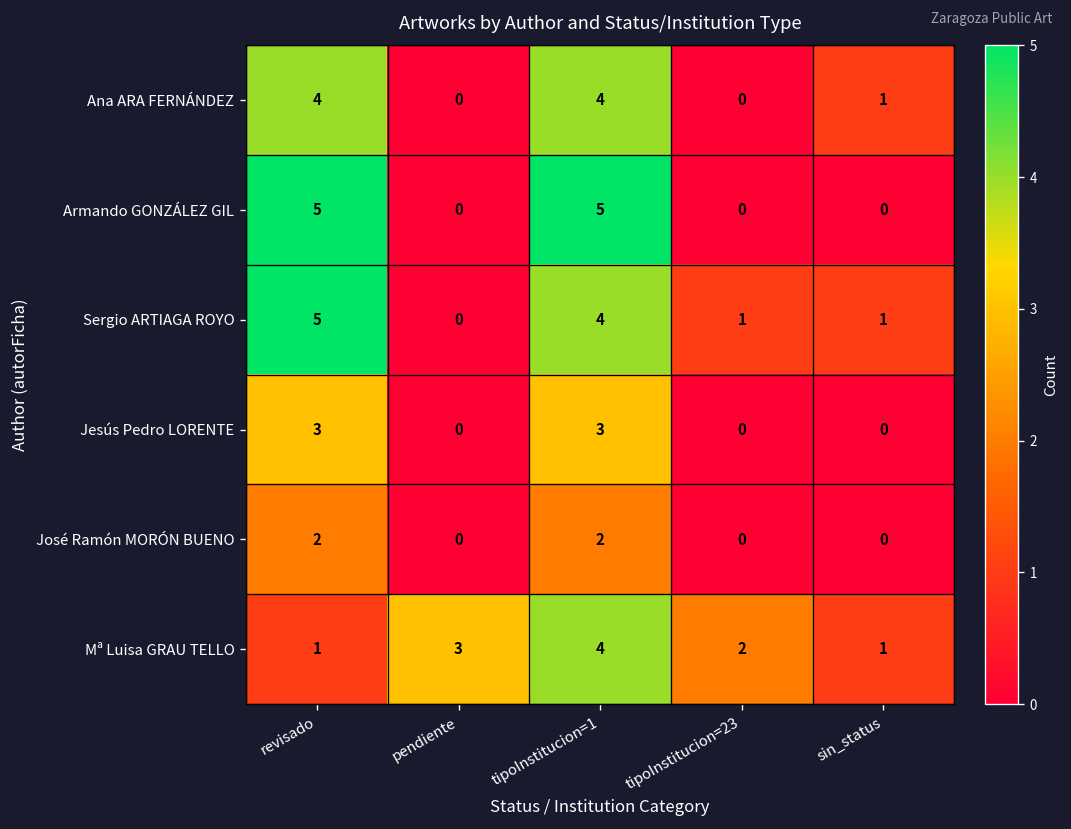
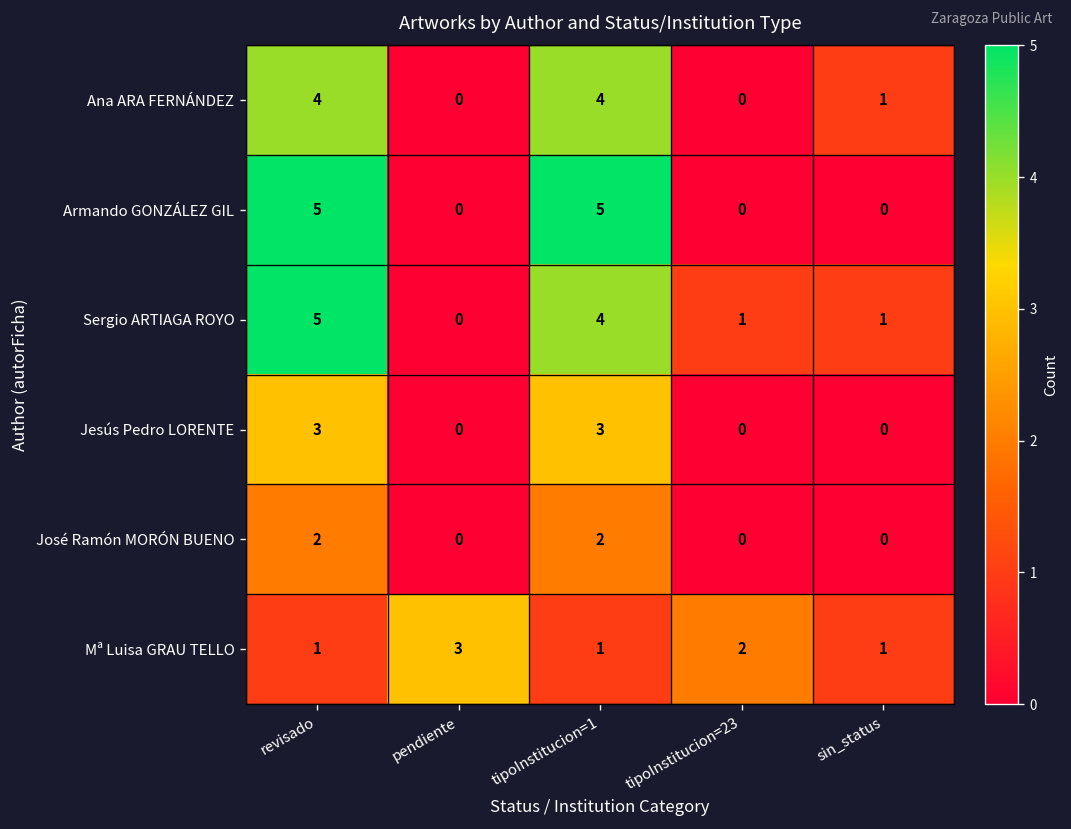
  {
    "Ana ARA FERNÁNDEZ": {
      "revisado": 4,
      "pendiente": 0,
      "tipoInstitucion=1": 4,
      "tipoInstitucion=23": 0,
      "sin_status": 1
    },
    "Armando GONZÁLEZ GIL": {
      "revisado": 5,
      "pendiente": 0,
      "tipoInstitucion=1": 5,
      "tipoInstitucion=23": 0,
      "sin_status": 0
    },
    "Sergio ARTIAGA ROYO": {
      "revisado": 5,
      "pendiente": 0,
      "tipoInstitucion=1": 4,
      "tipoInstitucion=23": 1,
      "sin_status": 1
    },
    "Jesús Pedro LORENTE": {
      "revisado": 3,
      "pendiente": 0,
      "tipoInstitucion=1": 3,
      "tipoInstitucion=23": 0,
      "sin_status": 0
    },
    "José Ramón MORÓN BUENO": {
      "revisado": 2,
      "pendiente": 0,
      "tipoInstitucion=1": 2,
      "tipoInstitucion=23": 0,
      "sin_status": 0
    },
    "Mª Luisa GRAU TELLO": {
      "revisado": 1,
      "pendiente": 3,
-     "tipoInstitucion=1": 4,
+     "tipoInstitucion=1": 1,
      "tipoInstitucion=23": 2,
      "sin_status": 1
    }
  }
